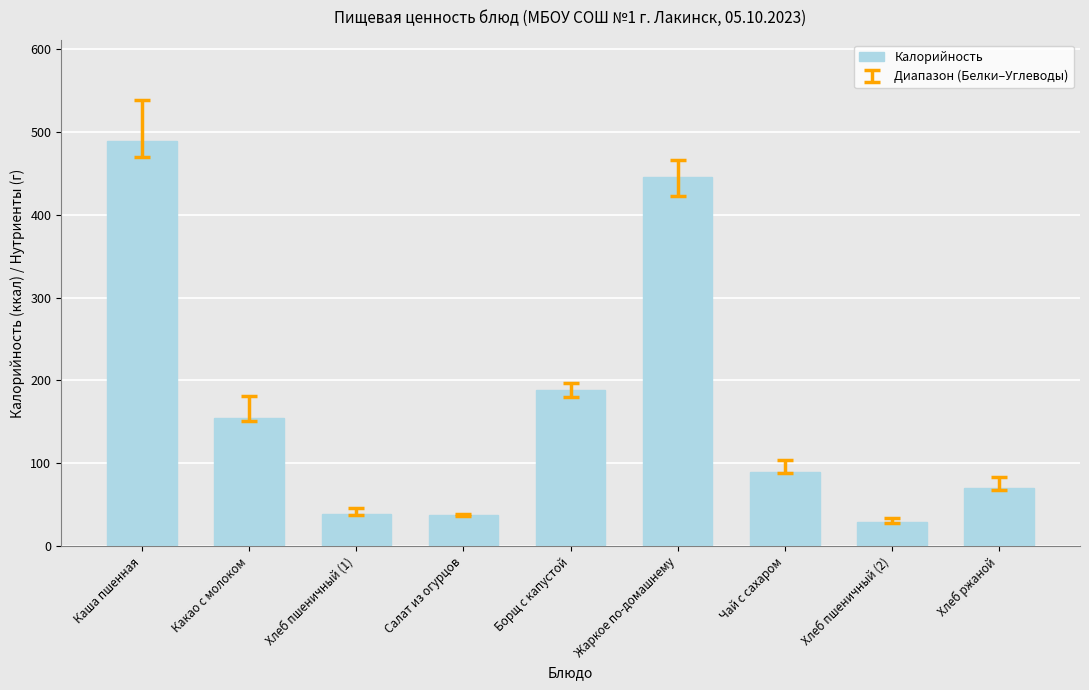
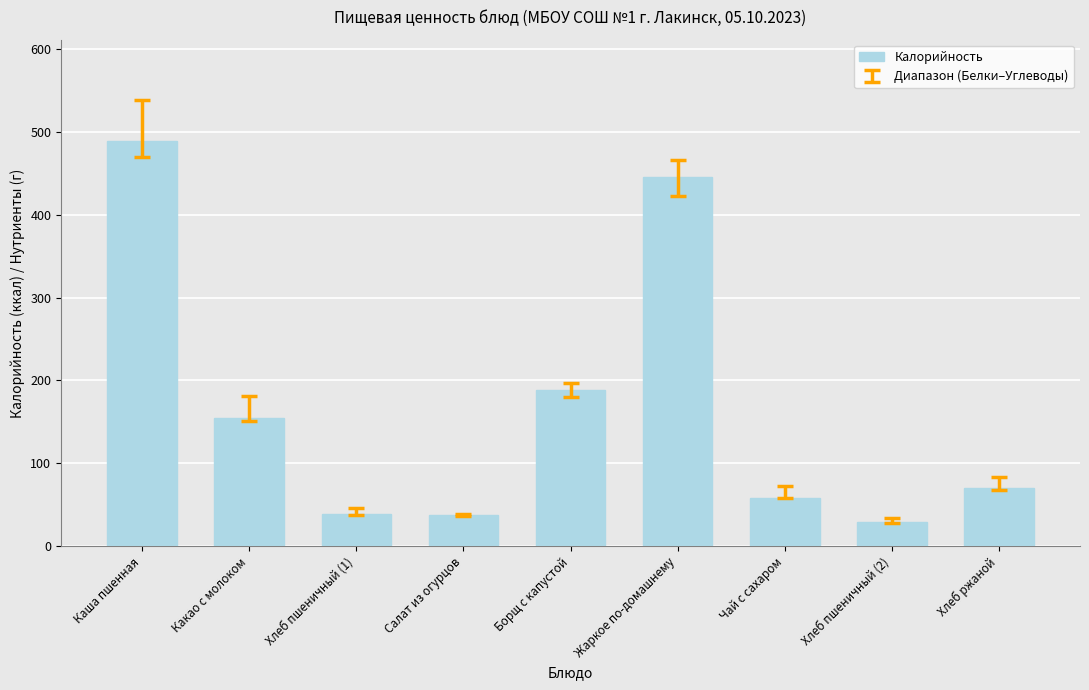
  {
    "Калорийность": {
      "Каша пшенная": 490,
      "Какао с молоком": 160,
      "Хлеб пшеничный (1)": 40,
      "Салат из огурцов": 40,
      "Борщ с капустой": 190,
      "Жаркое по-домашнему": 450,
-     "Чай с сахаром": 90,
+     "Чай с сахаром": 60,
      "Хлеб пшеничный (2)": 30,
      "Хлеб ржаной": 70
    }
  }
